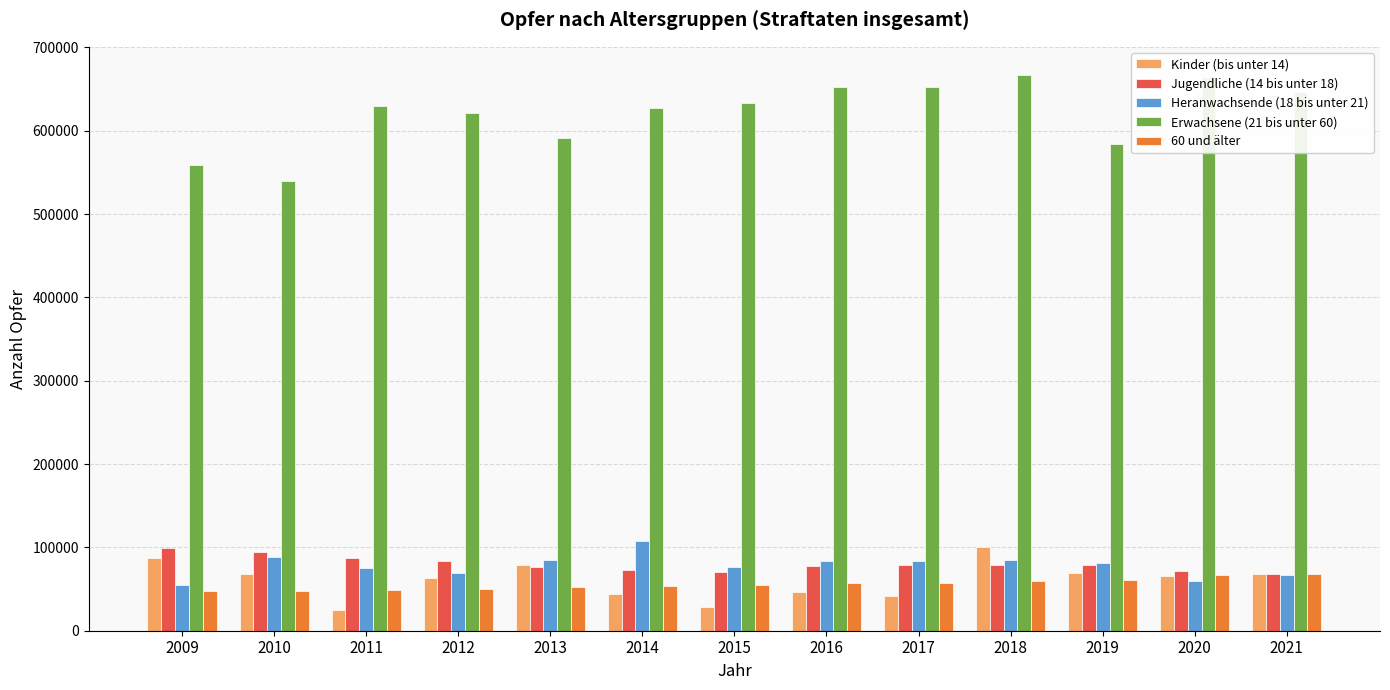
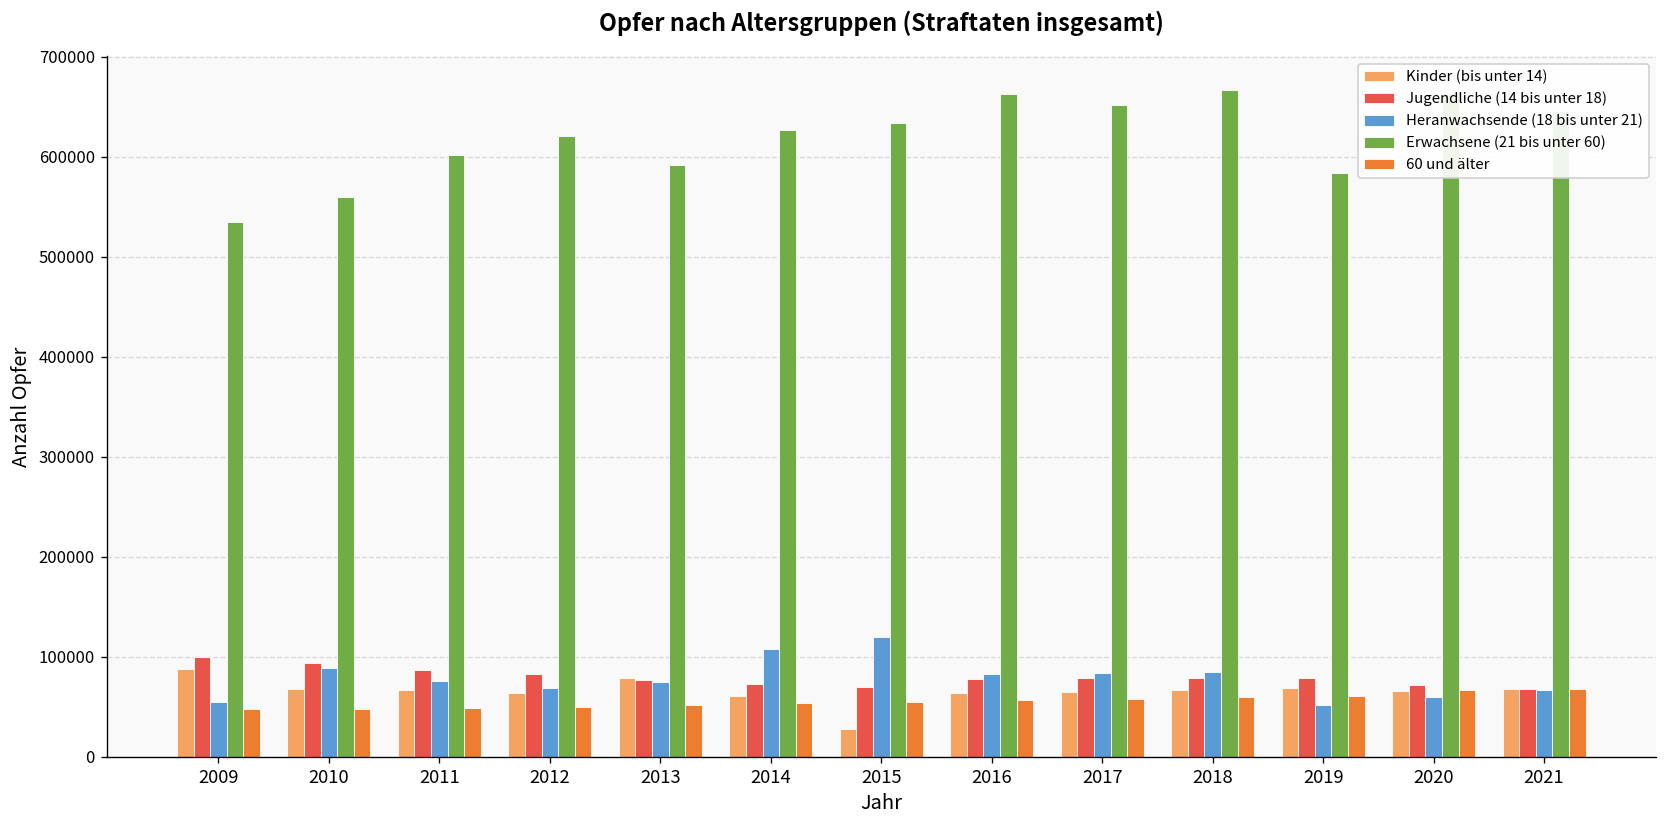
  {
    "Kinder (bis unter 14)": {
      "2009": 90000,
      "2010": 70000,
-     "2011": 20000,
+     "2011": 70000,
      "2012": 60000,
      "2013": 80000,
-     "2014": 40000,
+     "2014": 60000,
      "2015": 30000,
-     "2016": 50000,
-     "2017": 40000,
-     "2018": 100000,
+     "2016": 60000,
+     "2017": 70000,
+     "2018": 70000,
      "2019": 70000,
      "2020": 70000,
      "2021": 70000
    },
    "Heranwachsende (18 bis unter 21)": {
      "2009": 60000,
      "2010": 90000,
      "2011": 80000,
      "2012": 70000,
-     "2013": 90000,
+     "2013": 80000,
      "2014": 110000,
-     "2015": 80000,
+     "2015": 120000,
      "2016": 80000,
      "2017": 80000,
      "2018": 80000,
-     "2019": 80000,
+     "2019": 50000,
      "2020": 60000,
      "2021": 70000
    },
    "Erwachsene (21 bis unter 60)": {
-     "2009": 560000,
-     "2010": 540000,
-     "2011": 630000,
+     "2009": 540000,
+     "2010": 560000,
+     "2011": 600000,
      "2012": 620000,
      "2013": 590000,
      "2014": 630000,
      "2015": 630000,
-     "2016": 650000,
+     "2016": 660000,
      "2017": 650000,
      "2018": 670000,
      "2019": 580000
    }
  }
